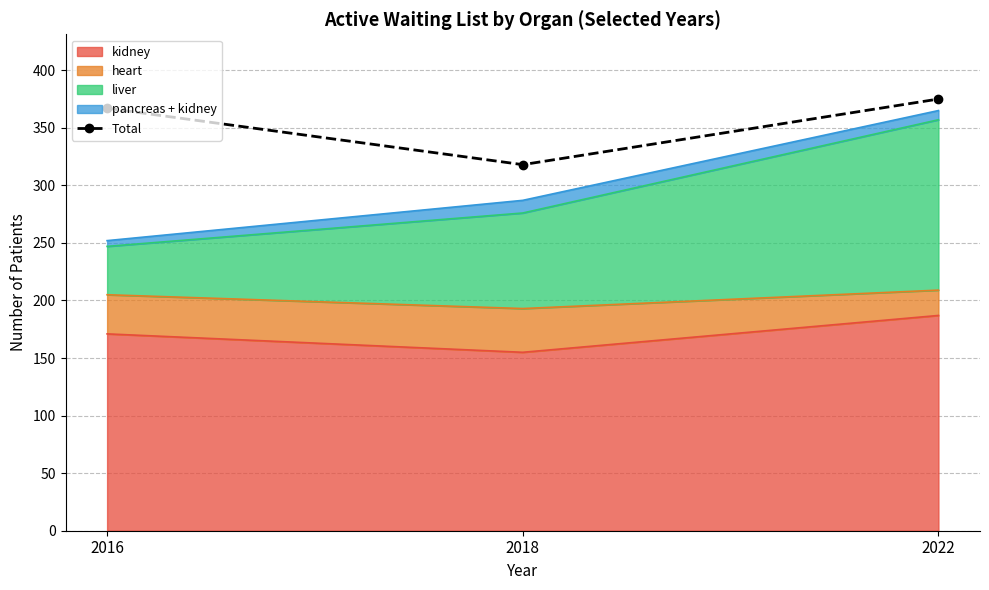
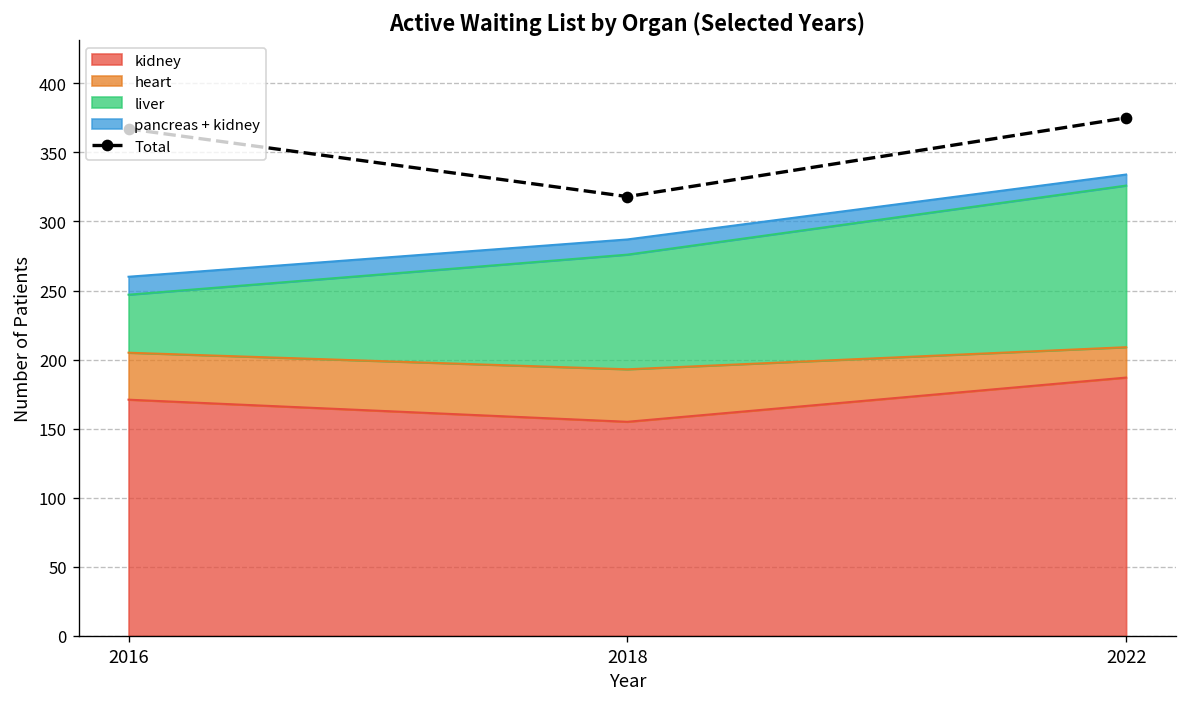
  {
    "liver": {
      "2016": 42,
      "2018": 83,
-     "2022": 148
+     "2022": 117
    },
    "pancreas + kidney": {
-     "2016": 5,
+     "2016": 13,
      "2018": 11,
      "2022": 8
    },
    "Total": {
      "2018": 318,
      "2022": 375
    }
  }
